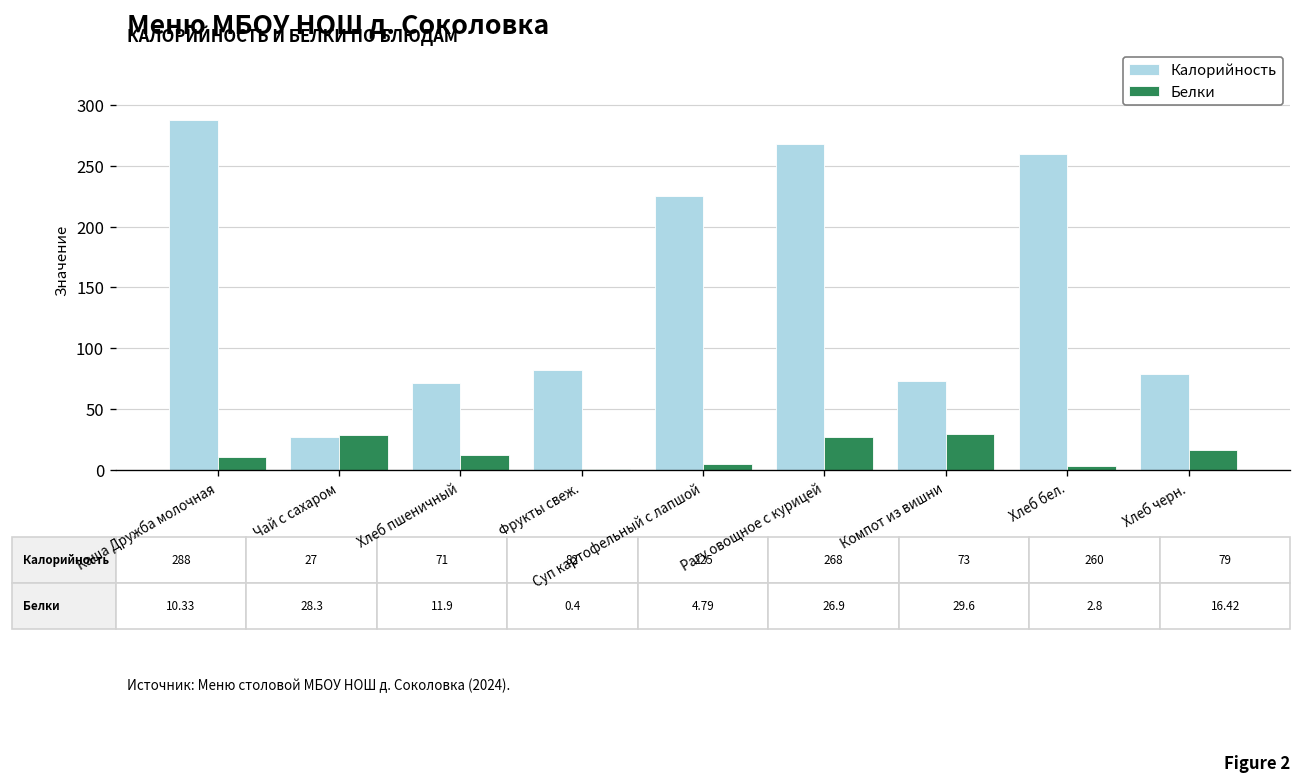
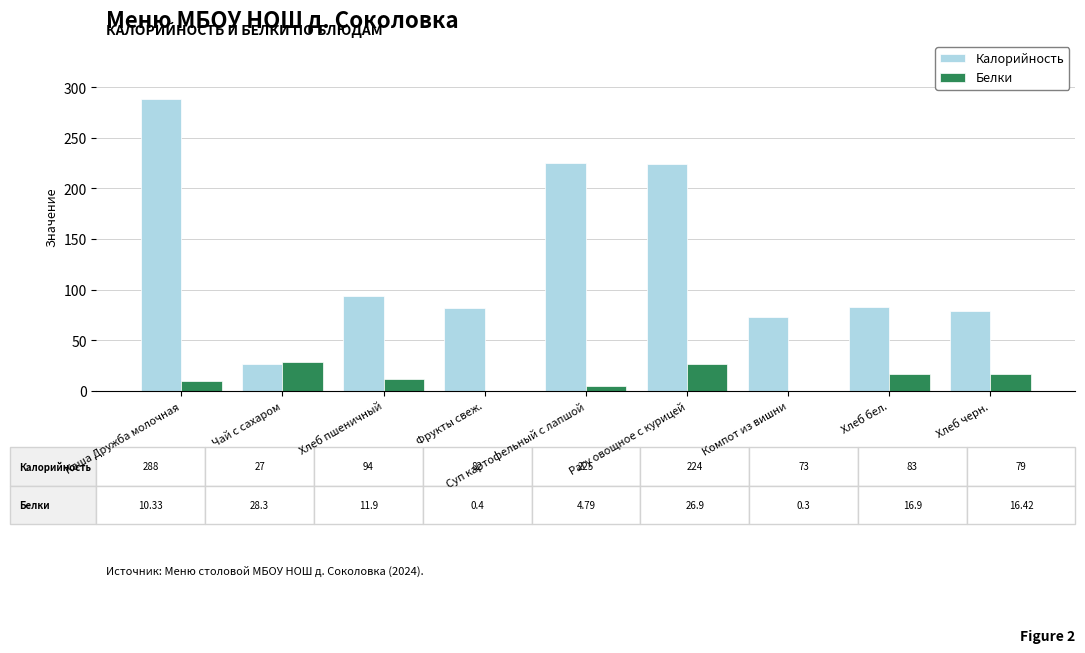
  {
    "Калорийность": {
-     "Хлеб пшеничный": 71,
-     "Рагу овощное с курицей": 268,
-     "Хлеб бел.": 260
+     "Хлеб пшеничный": 94,
+     "Рагу овощное с курицей": 224,
+     "Хлеб бел.": 83
    },
    "Белки": {
-     "Компот из вишни": 29.6,
-     "Хлеб бел.": 2.8
+     "Компот из вишни": 0.3,
+     "Хлеб бел.": 16.9
    }
  }
